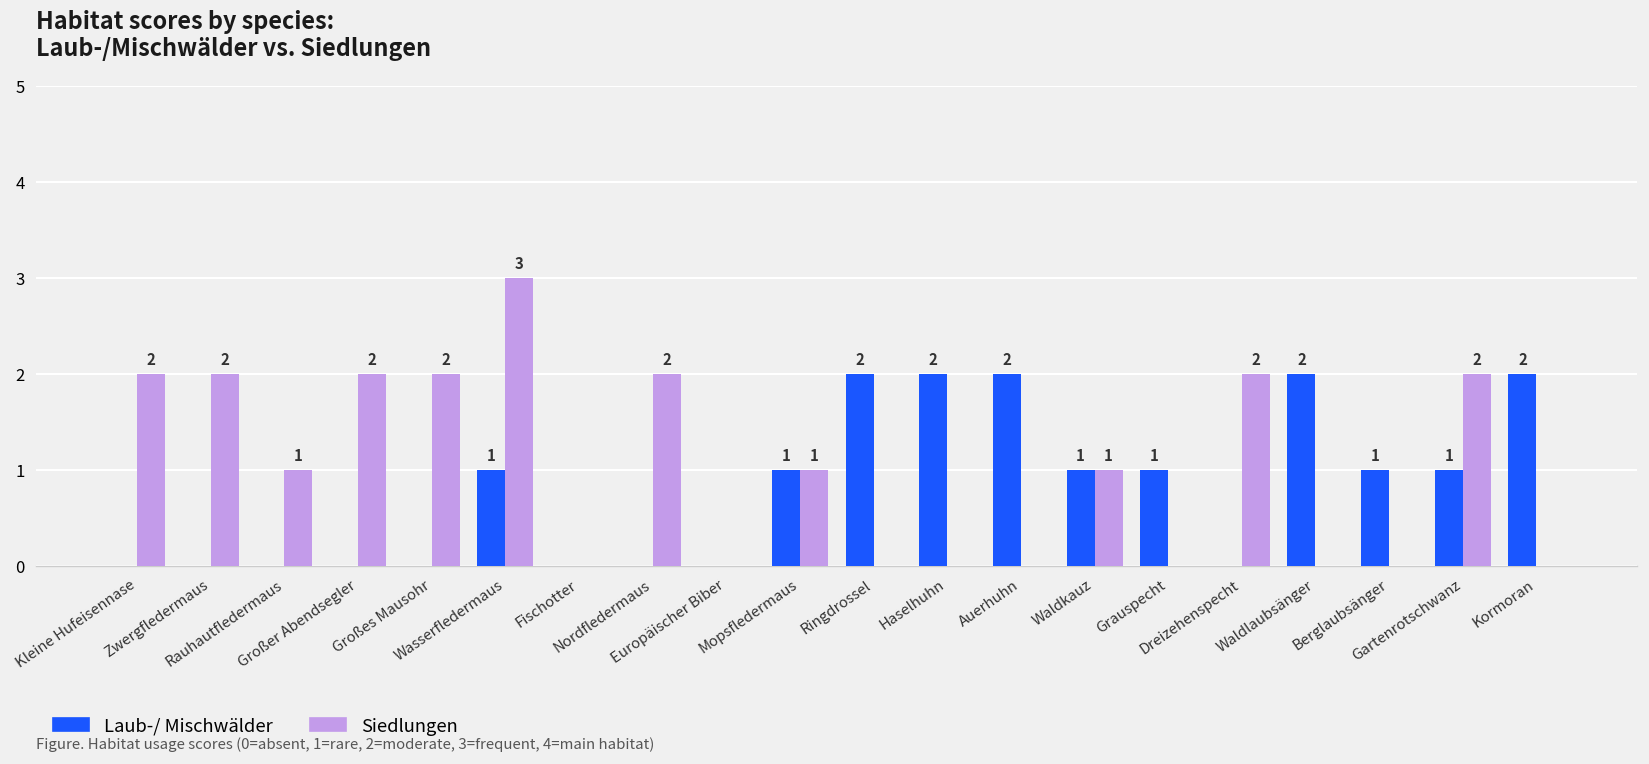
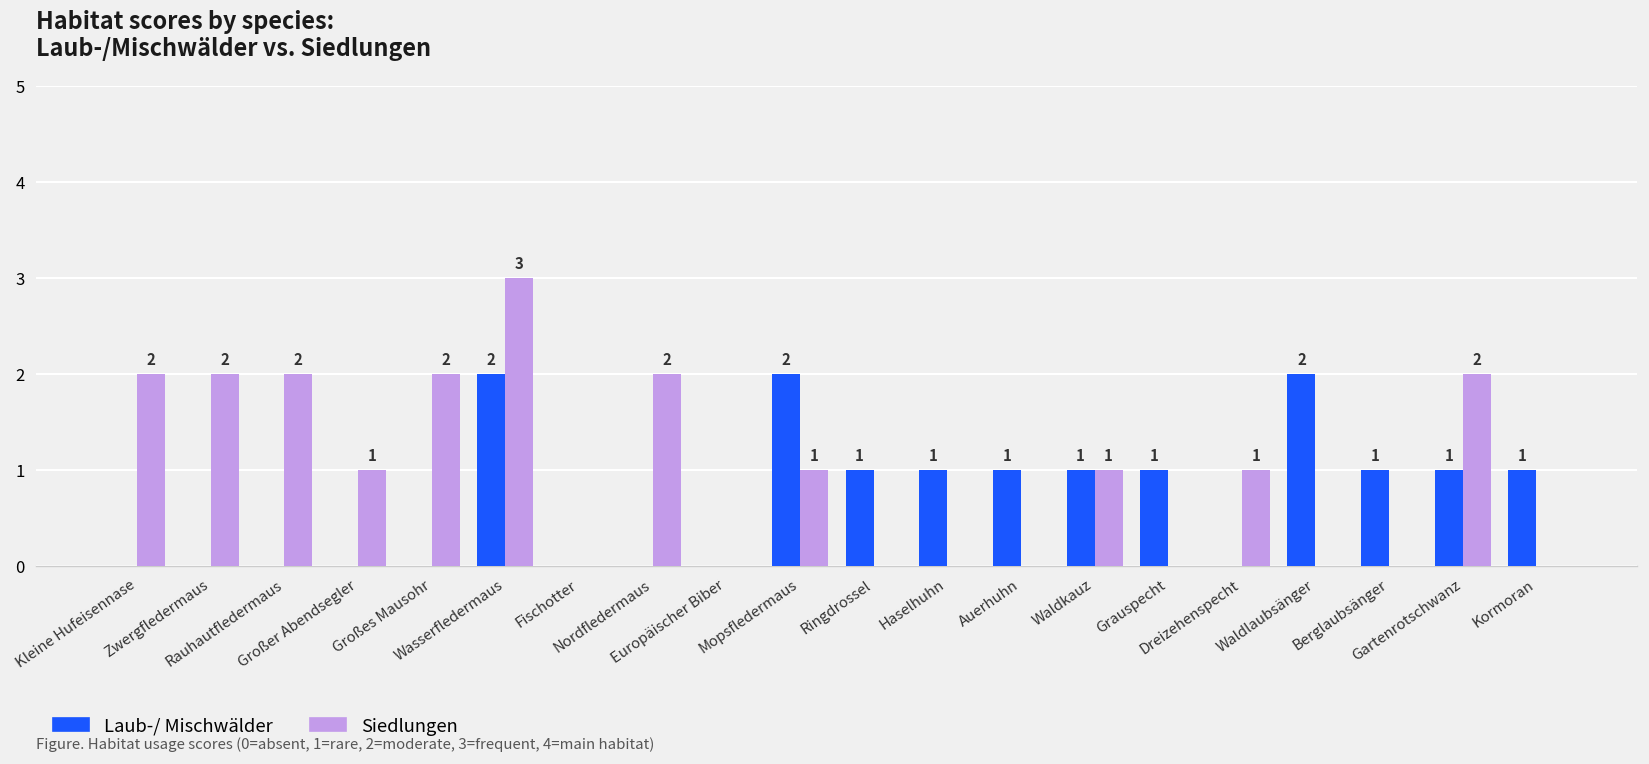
  {
    "Laub-/ Mischwälder": {
-     "Wasserfledermaus": 1,
-     "Mopsfledermaus": 1,
-     "Ringdrossel": 2,
-     "Haselhuhn": 2,
-     "Auerhuhn": 2,
+     "Wasserfledermaus": 2,
+     "Mopsfledermaus": 2,
+     "Ringdrossel": 1,
+     "Haselhuhn": 1,
+     "Auerhuhn": 1,
      "Waldkauz": 1,
      "Grauspecht": 1,
      "Waldlaubsänger": 2,
      "Berglaubsänger": 1,
      "Gartenrotschwanz": 1,
-     "Kormoran": 2
+     "Kormoran": 1
    },
    "Siedlungen": {
      "Kleine Hufeisennase": 2,
      "Zwergfledermaus": 2,
-     "Rauhautfledermaus": 1,
-     "Großer Abendsegler": 2,
+     "Rauhautfledermaus": 2,
+     "Großer Abendsegler": 1,
      "Großes Mausohr": 2,
      "Wasserfledermaus": 3,
      "Nordfledermaus": 2,
      "Mopsfledermaus": 1,
      "Waldkauz": 1,
-     "Dreizehenspecht": 2,
+     "Dreizehenspecht": 1,
      "Gartenrotschwanz": 2
    }
  }
